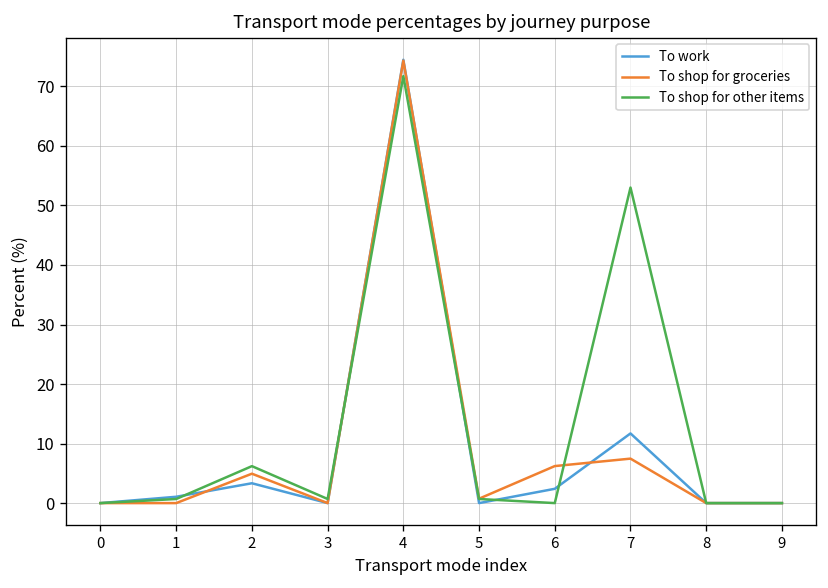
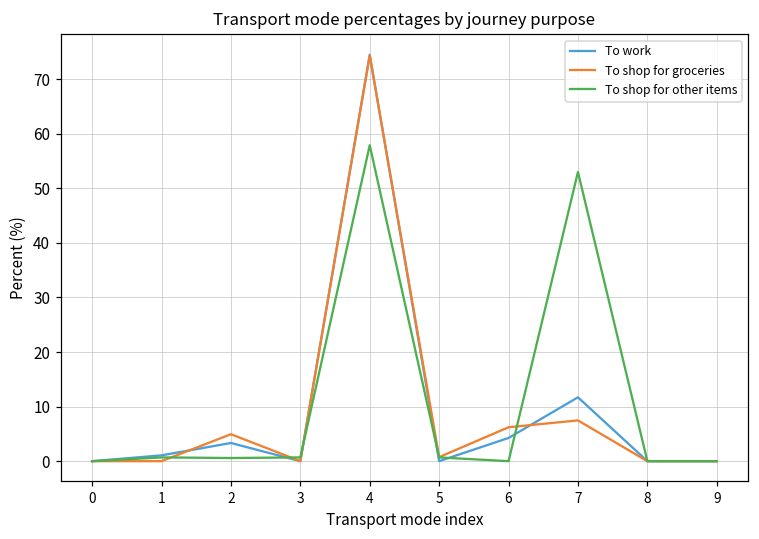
  {
    "To work": {
      "2": 3,
      "5": 0,
-     "6": 2,
+     "6": 4,
      "7": 12
    },
    "To shop for groceries": {
      "1": 0,
      "2": 5,
      "6": 6,
      "7": 7
    },
    "To shop for other items": {
-     "2": 6,
+     "2": 1,
      "3": 1,
-     "4": 72,
+     "4": 58,
      "6": 0,
      "7": 53
    }
  }
